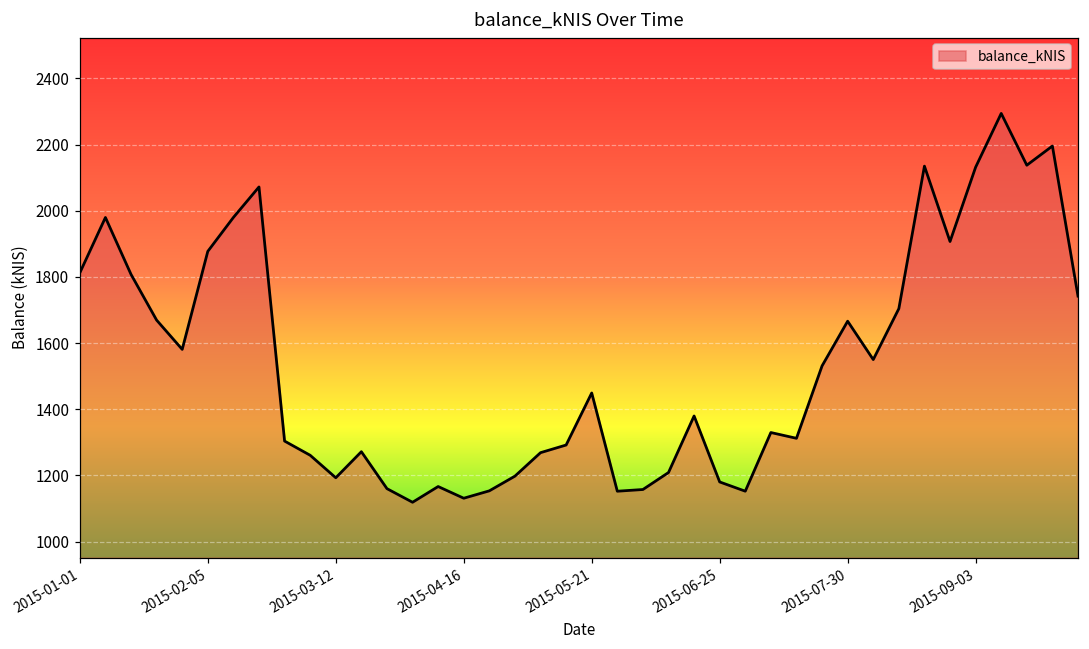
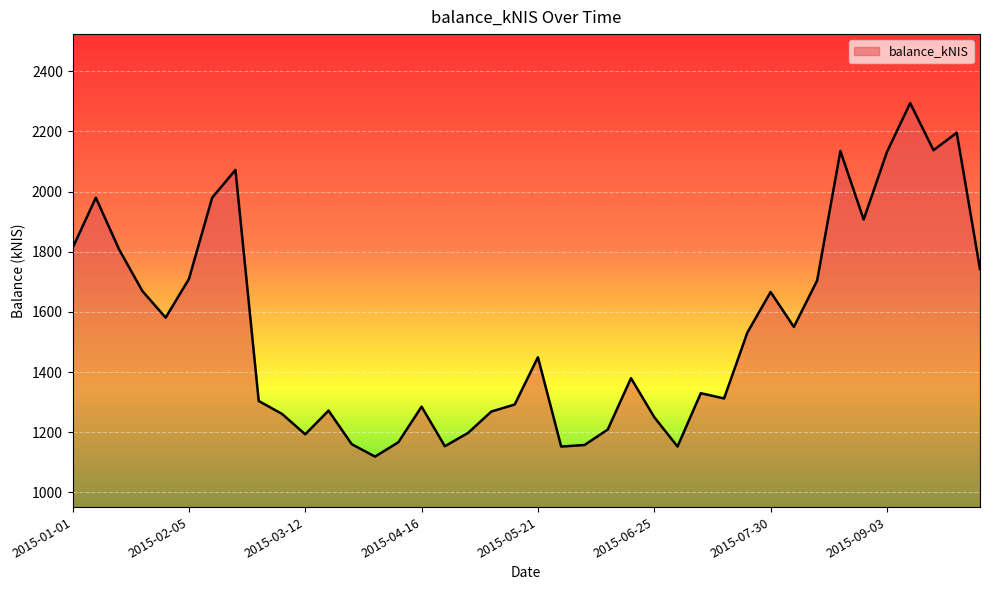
  {
    "2015-01-01": 1810,
-   "2015-02-05": 1880,
+   "2015-02-05": 1710,
    "2015-03-12": 1190,
-   "2015-04-16": 1130,
+   "2015-04-16": 1280,
    "2015-05-21": 1450,
-   "2015-06-25": 1180,
+   "2015-06-25": 1250,
    "2015-07-30": 1670,
    "2015-09-03": 2130
  }
